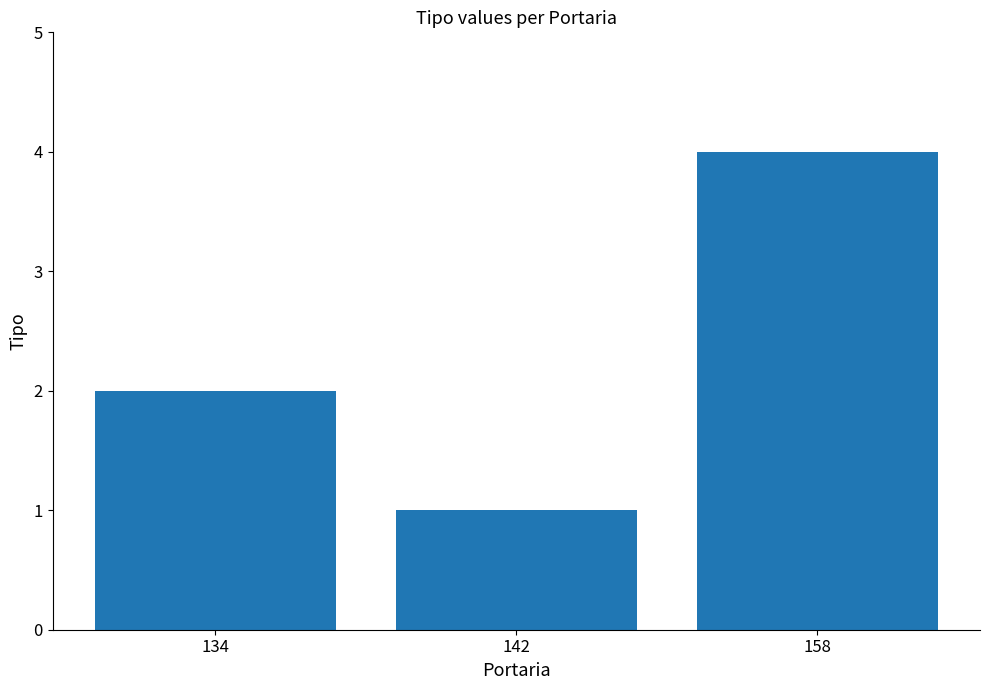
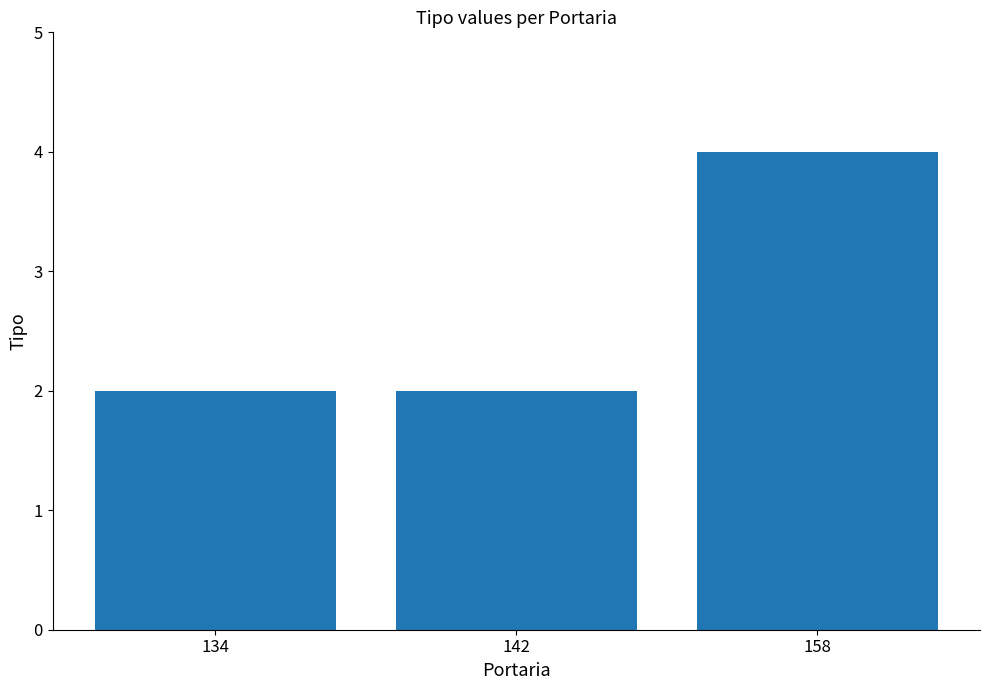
  {
    "134": 2,
-   "142": 1,
+   "142": 2,
    "158": 4
  }
